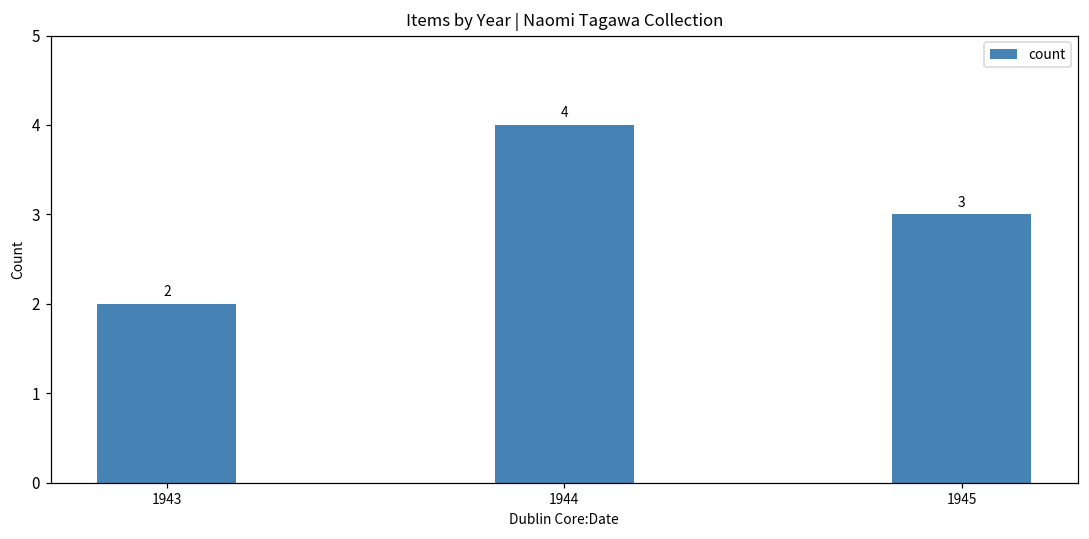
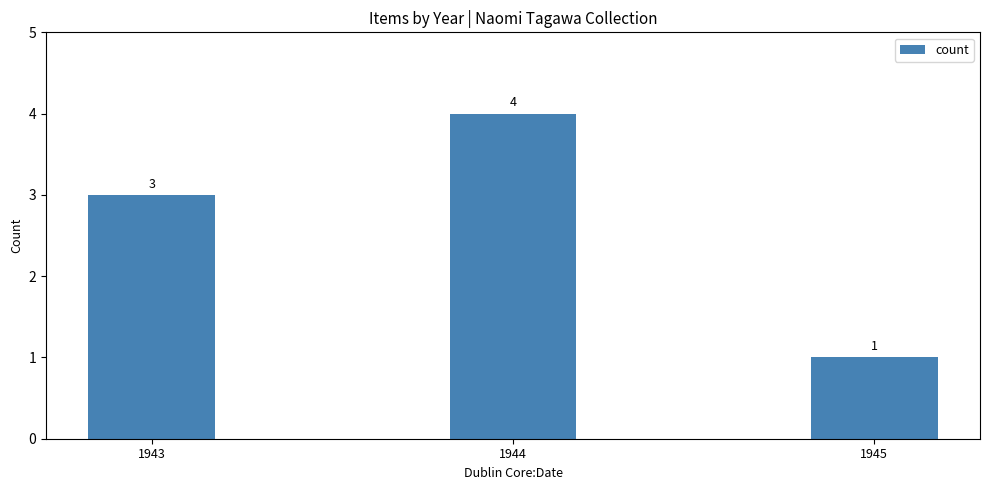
  {
-   "1943": 2,
+   "1943": 3,
    "1944": 4,
-   "1945": 3
+   "1945": 1
  }
